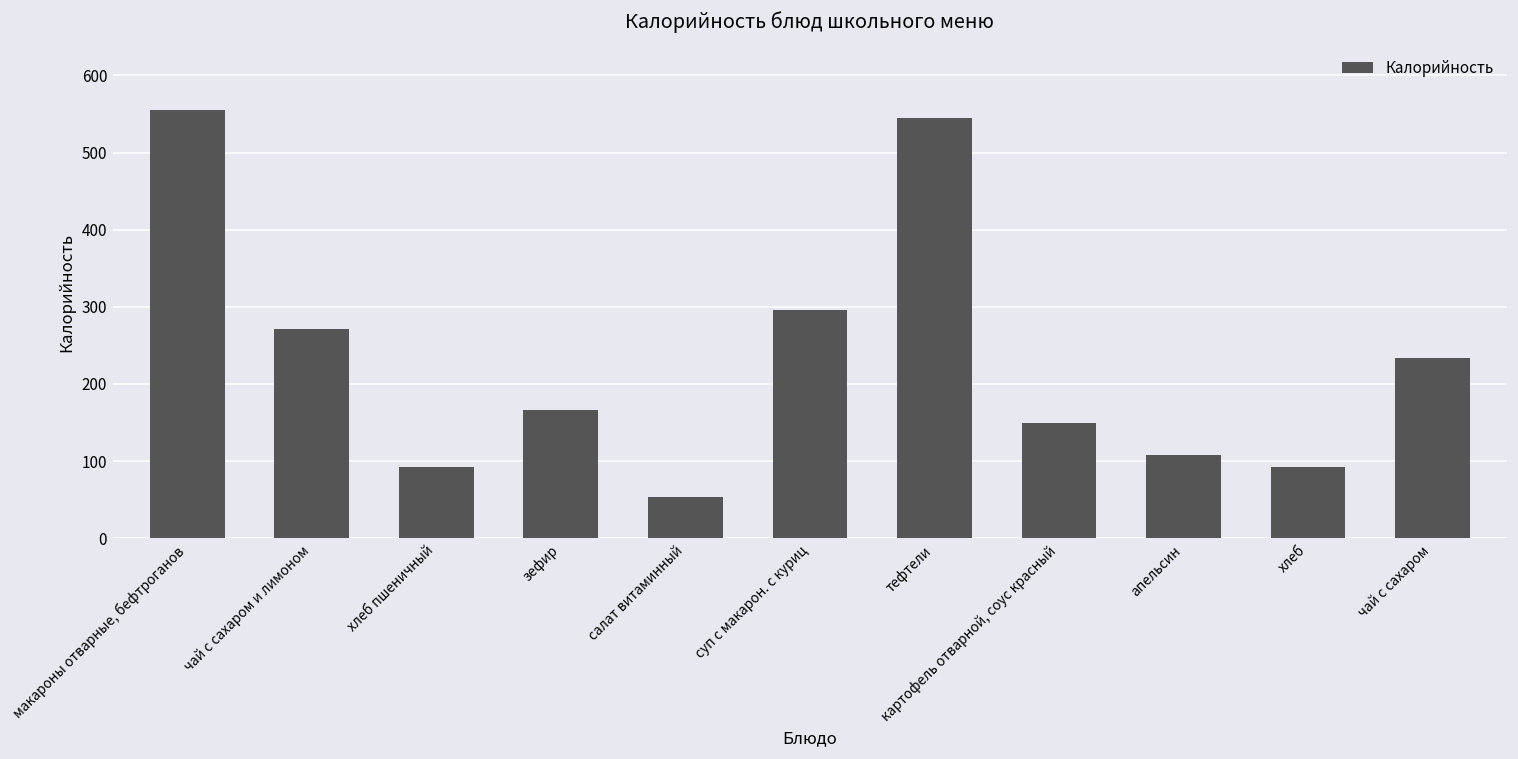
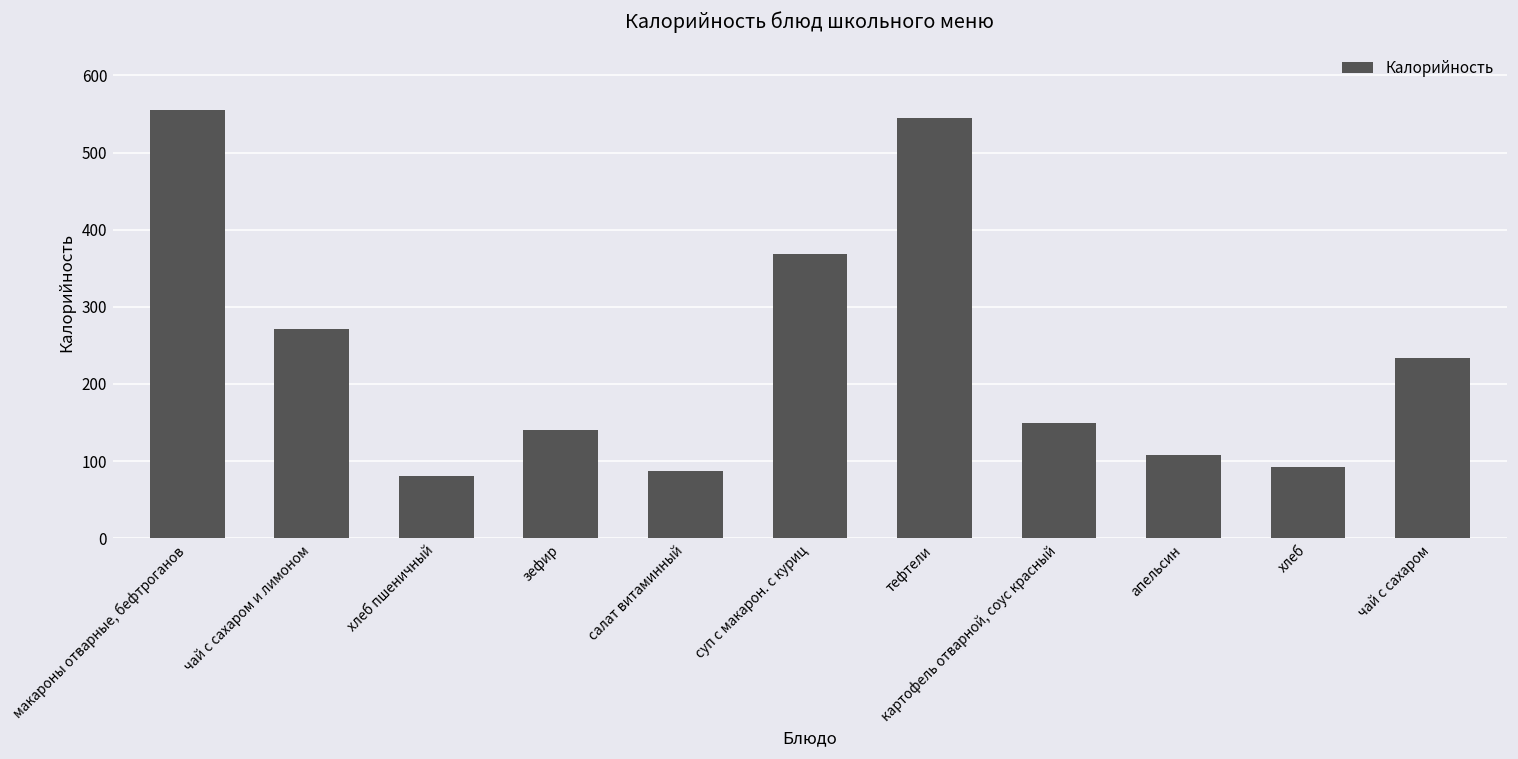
  {
    "макароны отварные, бефтроганов": 550,
    "чай с сахаром и лимоном": 270,
-   "хлеб пшеничный": 90,
-   "зефир": 170,
-   "салат витаминный": 50,
-   "суп с макарон. с куриц": 300,
+   "хлеб пшеничный": 80,
+   "зефир": 140,
+   "салат витаминный": 90,
+   "суп с макарон. с куриц": 370,
    "тефтели": 540,
    "картофель отварной, соус красный": 150,
    "апельсин": 110,
    "хлеб": 90,
    "чай с сахаром": 230
  }
